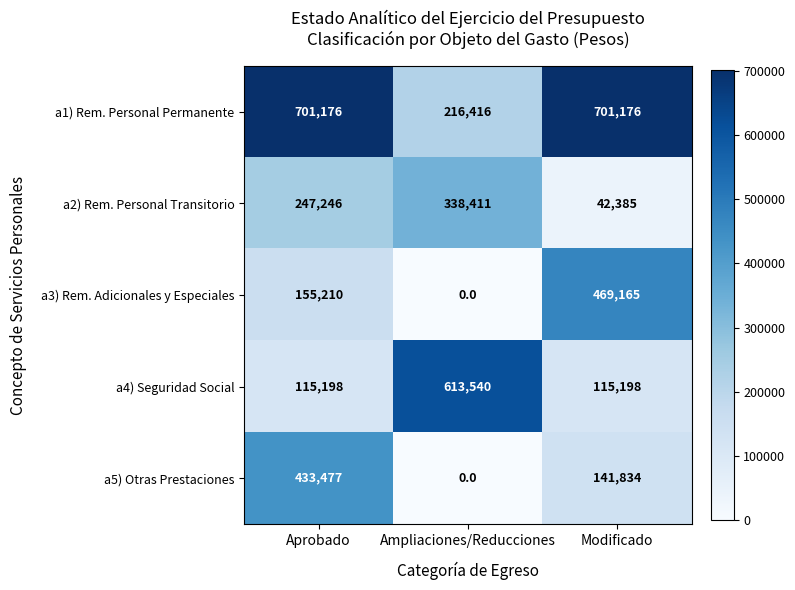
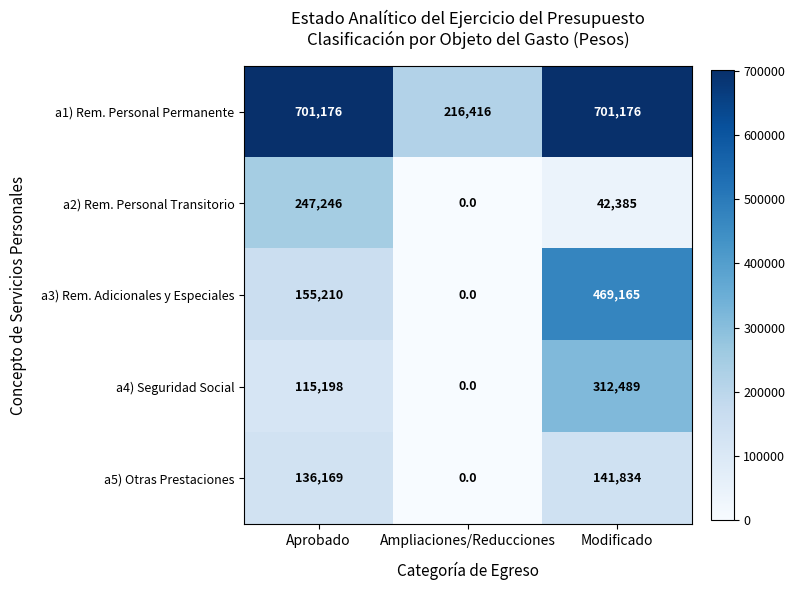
  {
    "a1) Rem. Personal Permanente": {
      "Aprobado": "701,176",
      "Ampliaciones/Reducciones": "216,416",
      "Modificado": "701,176"
    },
    "a2) Rem. Personal Transitorio": {
      "Aprobado": "247,246",
-     "Ampliaciones/Reducciones": "338,411",
+     "Ampliaciones/Reducciones": "0.0",
      "Modificado": "42,385"
    },
    "a3) Rem. Adicionales y Especiales": {
      "Aprobado": "155,210",
      "Ampliaciones/Reducciones": "0.0",
      "Modificado": "469,165"
    },
    "a4) Seguridad Social": {
      "Aprobado": "115,198",
-     "Ampliaciones/Reducciones": "613,540",
-     "Modificado": "115,198"
+     "Ampliaciones/Reducciones": "0.0",
+     "Modificado": "312,489"
    },
    "a5) Otras Prestaciones": {
-     "Aprobado": "433,477",
+     "Aprobado": "136,169",
      "Ampliaciones/Reducciones": "0.0",
      "Modificado": "141,834"
    }
  }
